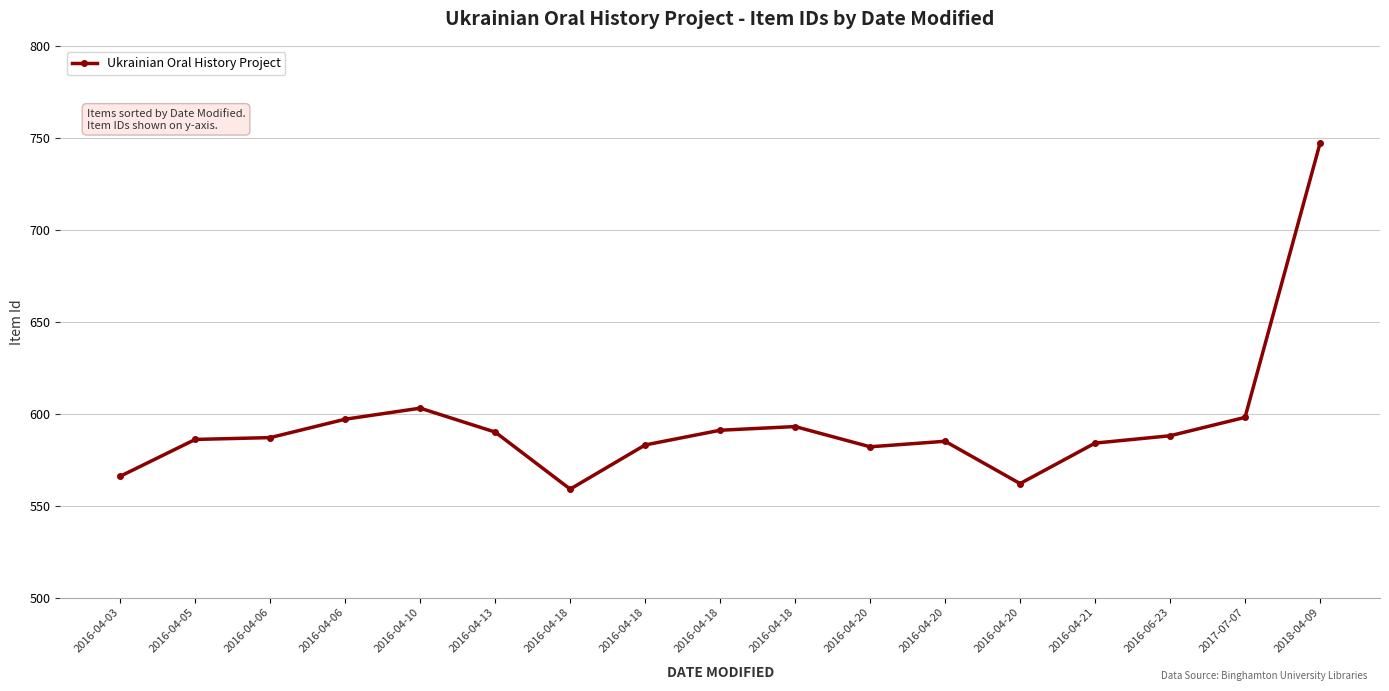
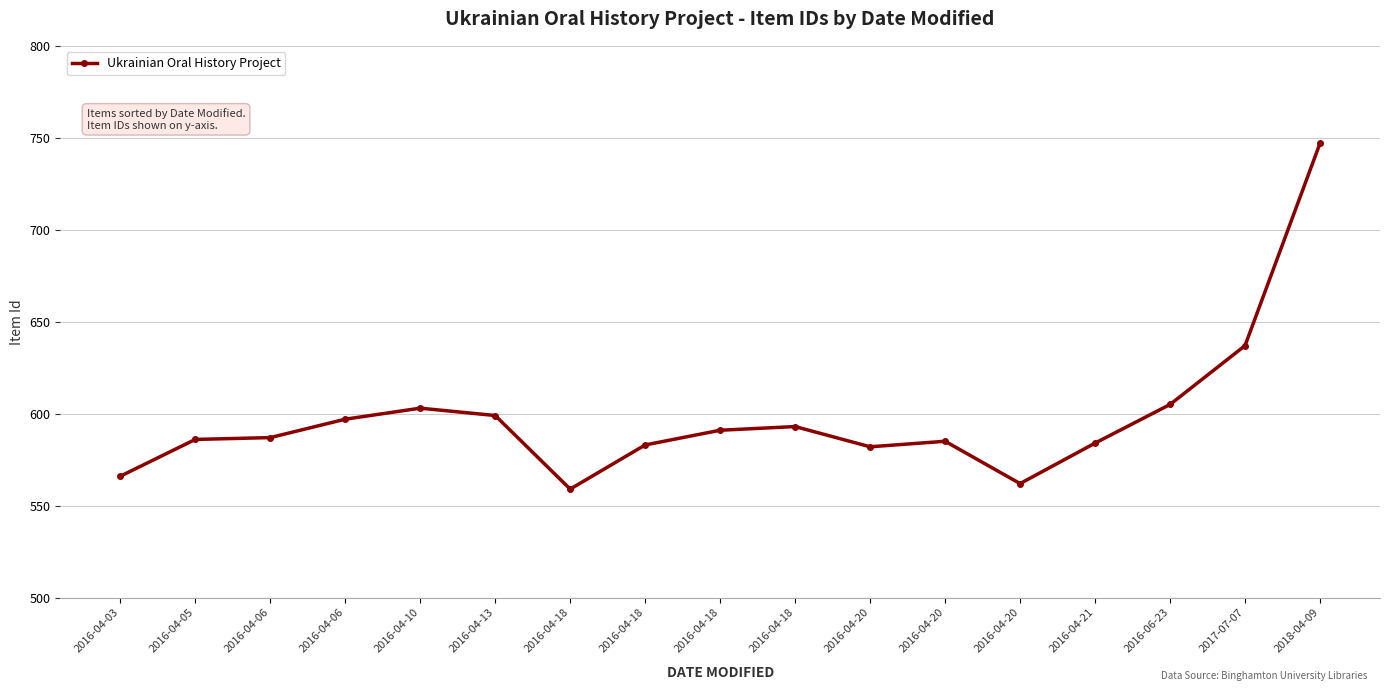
  {
    "2016-04-03": 566,
    "2016-04-05": 586,
    "2016-04-10": 603,
-   "2016-04-13": 590,
+   "2016-04-13": 599,
    "2016-04-21": 584,
-   "2016-06-23": 588,
-   "2017-07-07": 598,
+   "2016-06-23": 605,
+   "2017-07-07": 637,
    "2018-04-09": 747
  }
